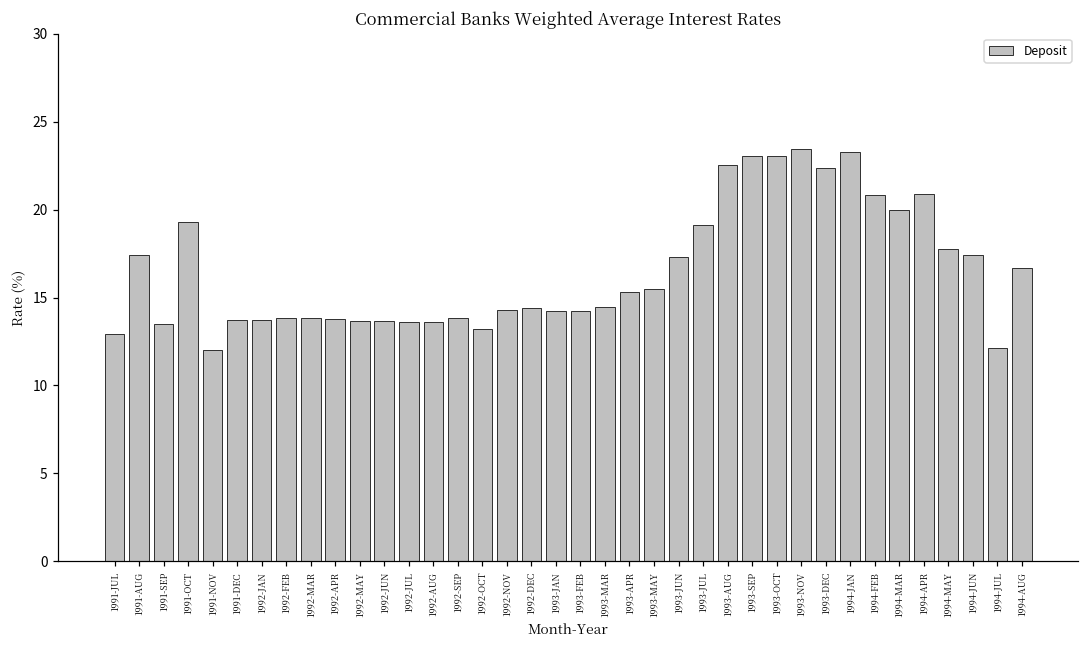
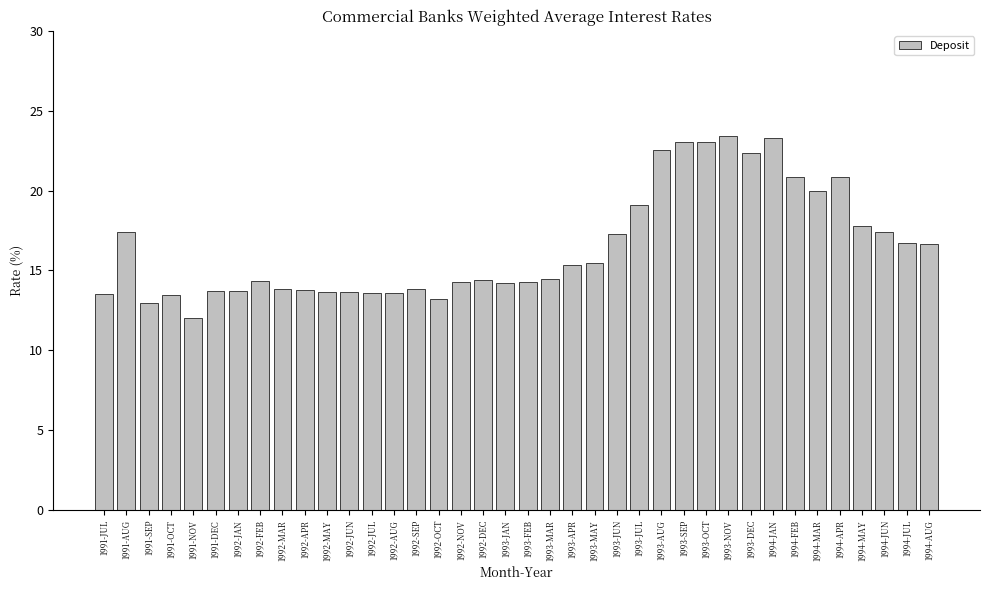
  {
-   "1991-JUL": 12.9,
+   "1991-JUL": 13.5,
    "1991-AUG": 17.4,
-   "1991-SEP": 13.5,
-   "1991-OCT": 19.3,
+   "1991-SEP": 13.0,
+   "1991-OCT": 13.5,
    "1991-NOV": 12.0,
    "1991-DEC": 13.7,
    "1992-JAN": 13.7,
-   "1992-FEB": 13.8,
+   "1992-FEB": 14.4,
    "1992-MAR": 13.9,
    "1992-APR": 13.8,
    "1992-MAY": 13.7,
    "1992-JUN": 13.7,
    "1992-JUL": 13.6,
    "1992-AUG": 13.6,
    "1992-SEP": 13.8,
    "1992-OCT": 13.2,
    "1992-NOV": 14.3,
    "1992-DEC": 14.4,
    "1993-JAN": 14.2,
    "1993-FEB": 14.3,
    "1993-MAR": 14.5,
    "1993-APR": 15.3,
    "1993-MAY": 15.5,
    "1993-JUN": 17.3,
    "1993-JUL": 19.1,
    "1993-AUG": 22.5,
    "1993-SEP": 23.0,
    "1993-OCT": 23.0,
    "1993-NOV": 23.4,
    "1993-DEC": 22.4,
    "1994-JAN": 23.3,
    "1994-FEB": 20.8,
    "1994-MAR": 20.0,
    "1994-APR": 20.9,
    "1994-MAY": 17.8,
    "1994-JUN": 17.4,
-   "1994-JUL": 12.1,
+   "1994-JUL": 16.7,
    "1994-AUG": 16.7
  }
